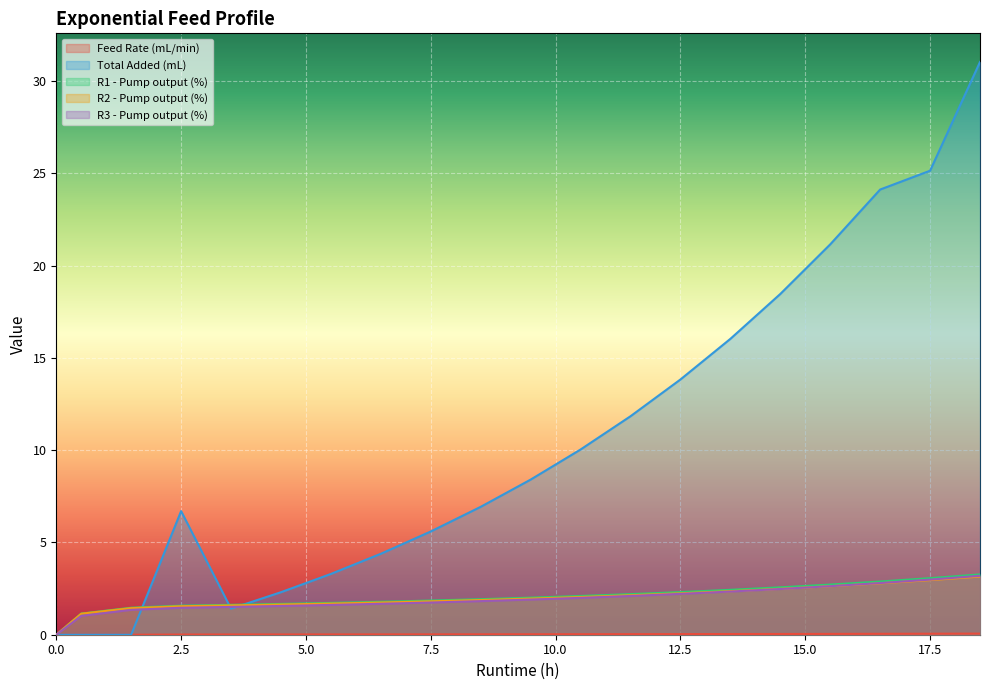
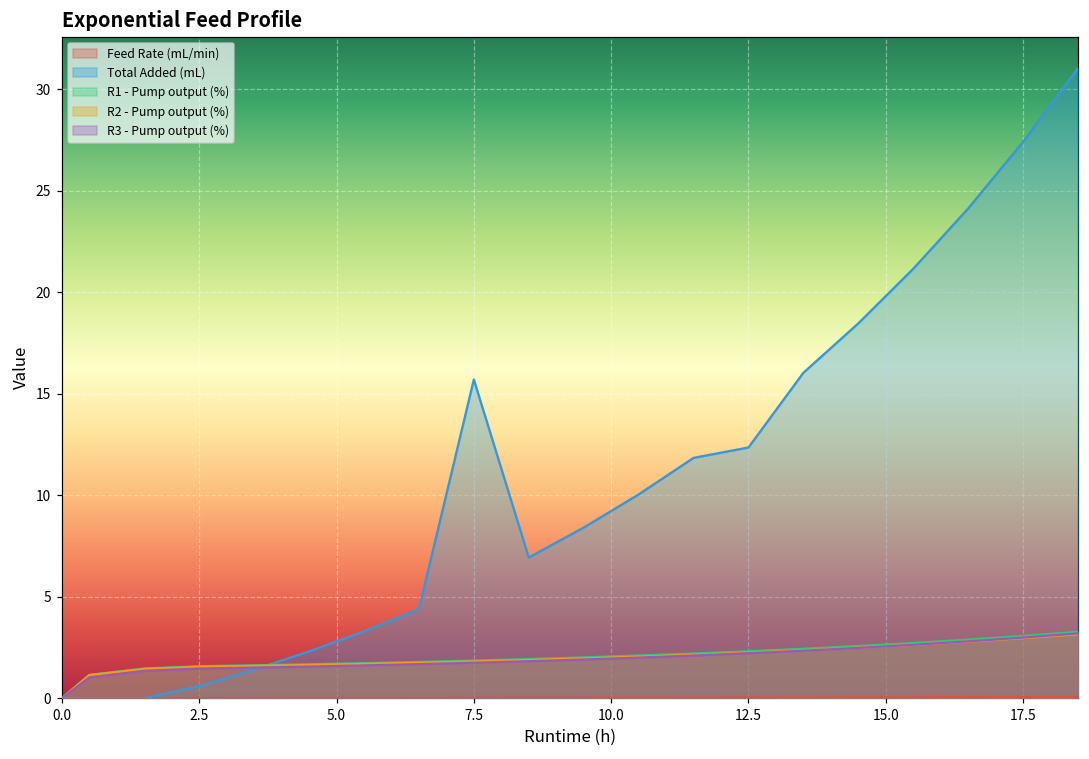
  {
    "Total Added (mL)": {
-     "2.5": 6.7,
-     "7.5": 5.6,
-     "12.5": 13.8,
-     "17.5": 25.1
+     "2.5": 0.6,
+     "7.5": 15.7,
+     "12.5": 12.4,
+     "17.5": 27.4
    }
  }
